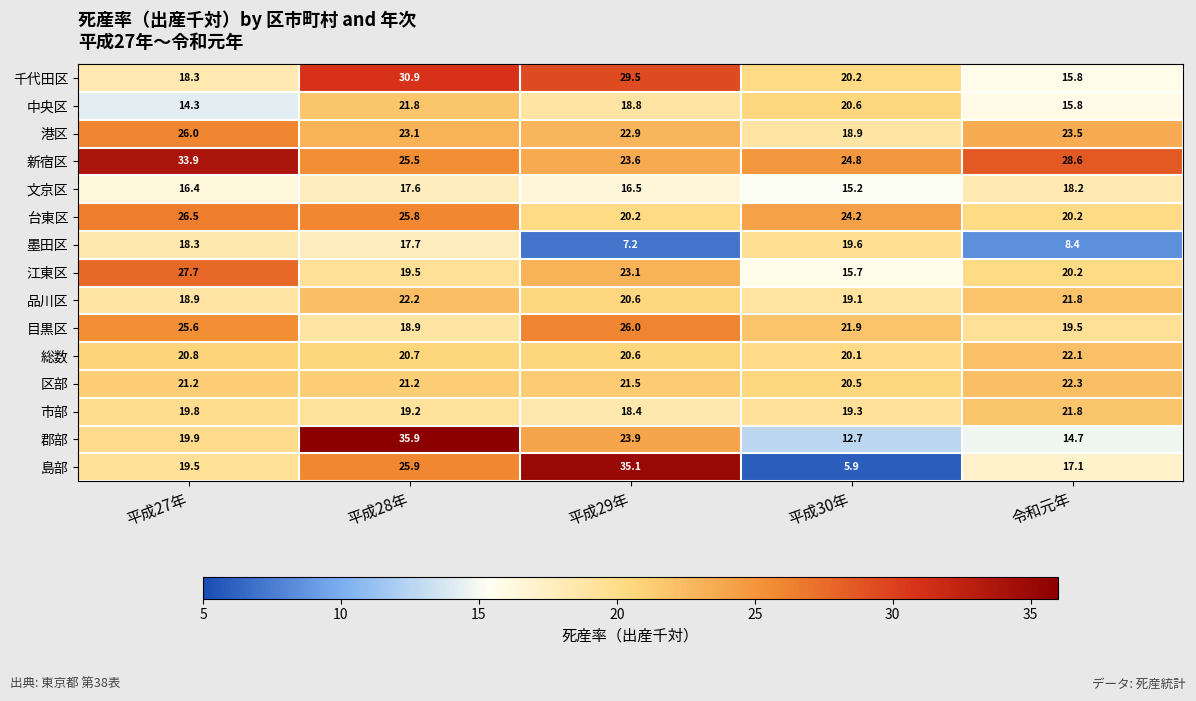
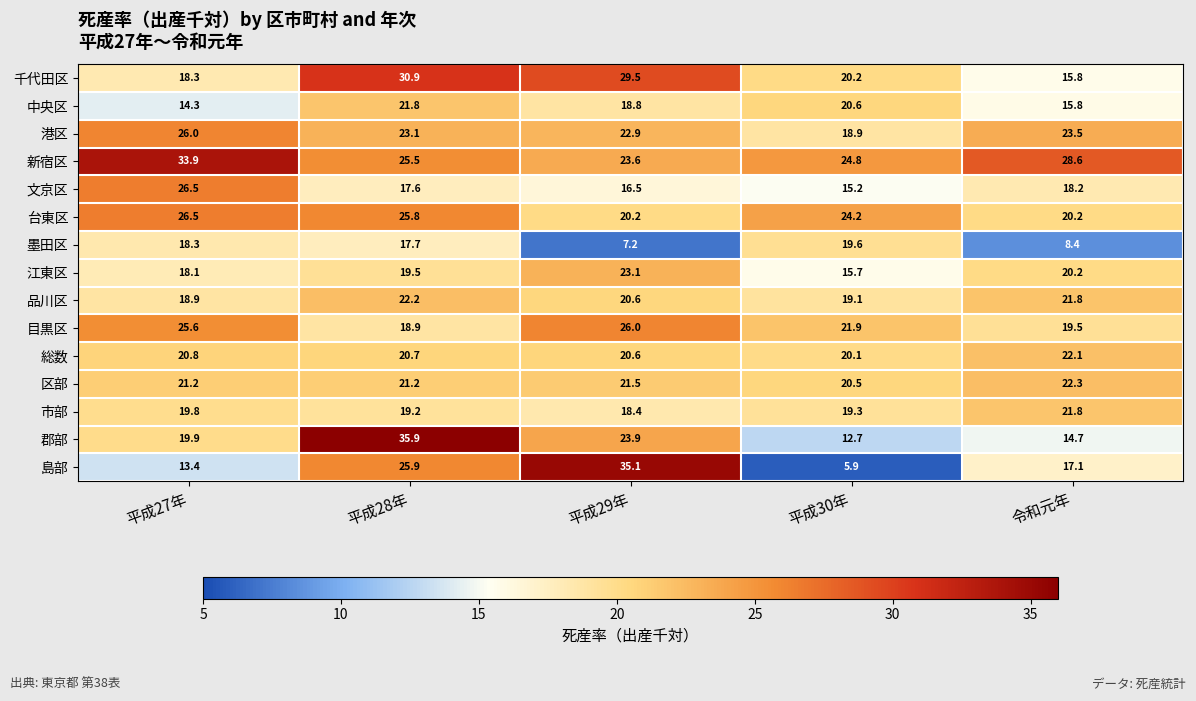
  {
    "千代田区": {
      "平成27年": 18.3,
      "平成28年": 30.9,
      "平成29年": 29.5,
      "平成30年": 20.2,
      "令和元年": 15.8
    },
    "中央区": {
      "平成27年": 14.3,
      "平成28年": 21.8,
      "平成29年": 18.8,
      "平成30年": 20.6,
      "令和元年": 15.8
    },
    "港区": {
      "平成27年": 26.0,
      "平成28年": 23.1,
      "平成29年": 22.9,
      "平成30年": 18.9,
      "令和元年": 23.5
    },
    "新宿区": {
      "平成27年": 33.9,
      "平成28年": 25.5,
      "平成29年": 23.6,
      "平成30年": 24.8,
      "令和元年": 28.6
    },
    "文京区": {
-     "平成27年": 16.4,
+     "平成27年": 26.5,
      "平成28年": 17.6,
      "平成29年": 16.5,
      "平成30年": 15.2,
      "令和元年": 18.2
    },
    "台東区": {
      "平成27年": 26.5,
      "平成28年": 25.8,
      "平成29年": 20.2,
      "平成30年": 24.2,
      "令和元年": 20.2
    },
    "墨田区": {
      "平成27年": 18.3,
      "平成28年": 17.7,
      "平成29年": 7.2,
      "平成30年": 19.6,
      "令和元年": 8.4
    },
    "江東区": {
-     "平成27年": 27.7,
+     "平成27年": 18.1,
      "平成28年": 19.5,
      "平成29年": 23.1,
      "平成30年": 15.7,
      "令和元年": 20.2
    },
    "品川区": {
      "平成27年": 18.9,
      "平成28年": 22.2,
      "平成29年": 20.6,
      "平成30年": 19.1,
      "令和元年": 21.8
    },
    "目黒区": {
      "平成27年": 25.6,
      "平成28年": 18.9,
      "平成29年": 26.0,
      "平成30年": 21.9,
      "令和元年": 19.5
    },
    "総数": {
      "平成27年": 20.8,
      "平成28年": 20.7,
      "平成29年": 20.6,
      "平成30年": 20.1,
      "令和元年": 22.1
    },
    "区部": {
      "平成27年": 21.2,
      "平成28年": 21.2,
      "平成29年": 21.5,
      "平成30年": 20.5,
      "令和元年": 22.3
    },
    "市部": {
      "平成27年": 19.8,
      "平成28年": 19.2,
      "平成29年": 18.4,
      "平成30年": 19.3,
      "令和元年": 21.8
    },
    "郡部": {
      "平成27年": 19.9,
      "平成28年": 35.9,
      "平成29年": 23.9,
      "平成30年": 12.7,
      "令和元年": 14.7
    },
    "島部": {
-     "平成27年": 19.5,
+     "平成27年": 13.4,
      "平成28年": 25.9,
      "平成29年": 35.1,
      "平成30年": 5.9,
      "令和元年": 17.1
    }
  }
